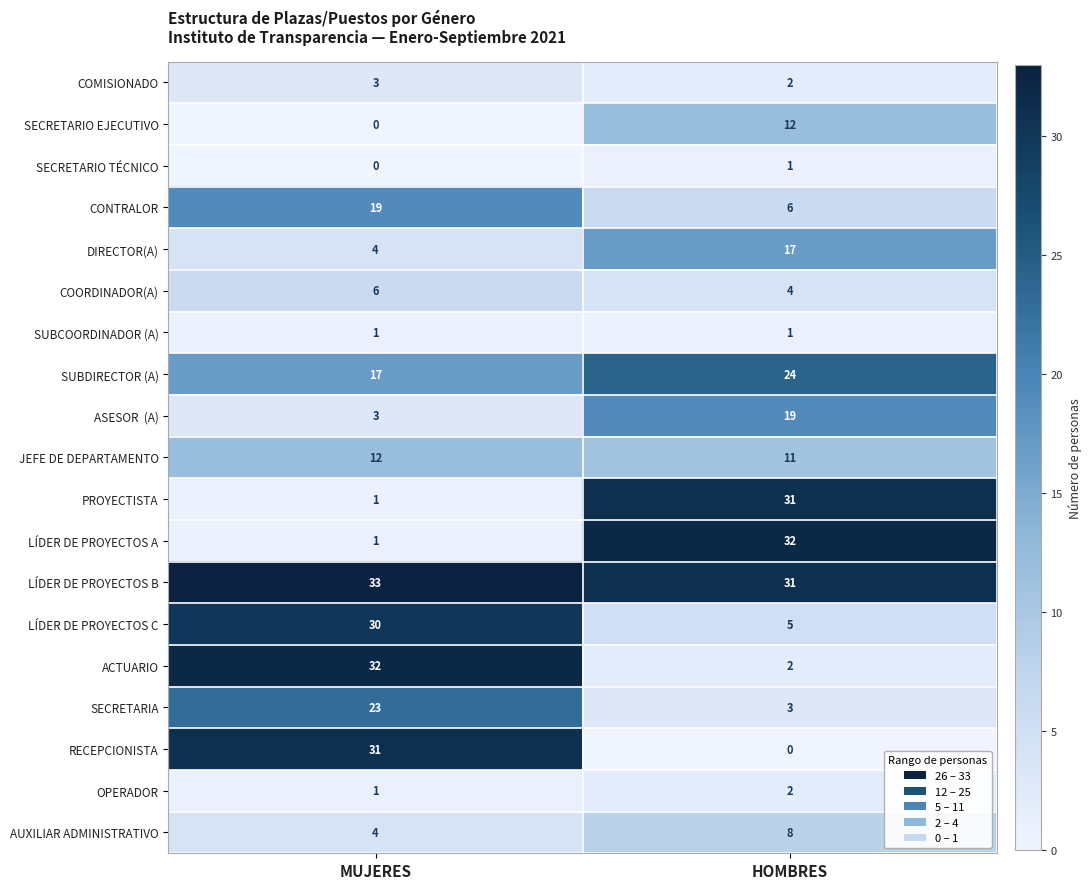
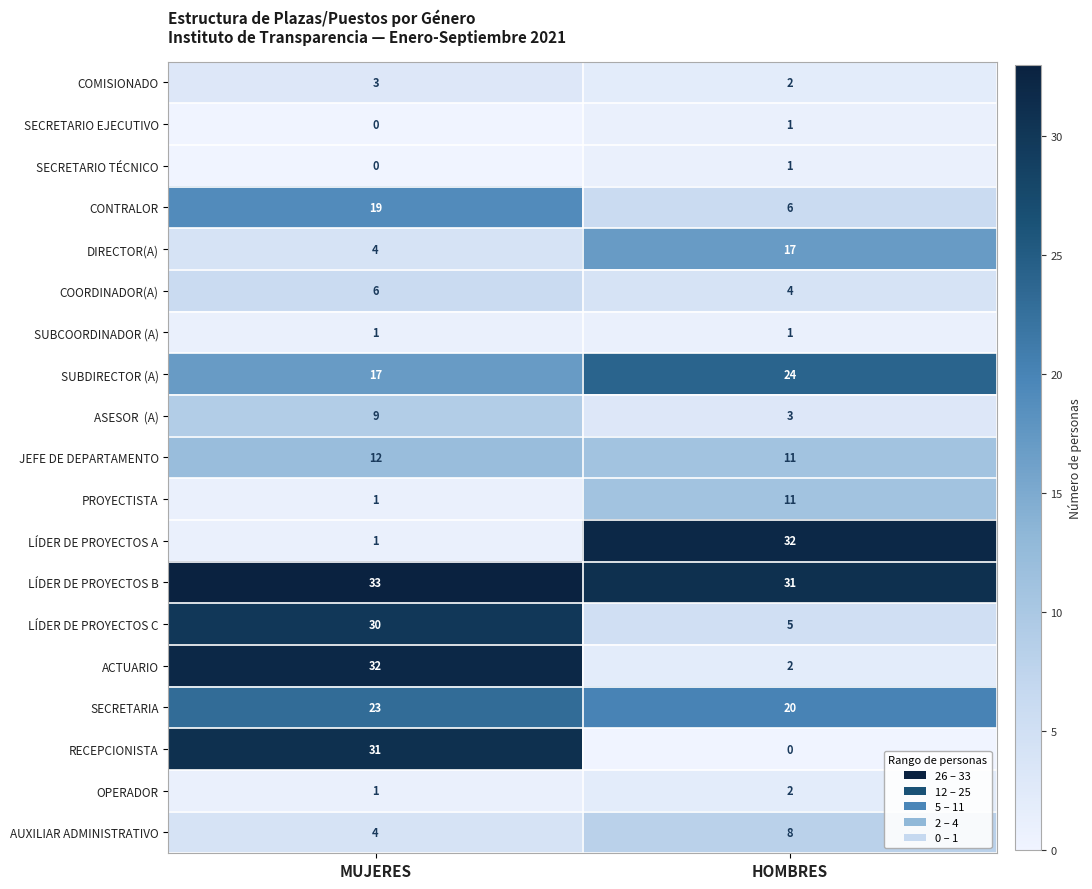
  {
    "COMISIONADO": {
      "MUJERES": 3,
      "HOMBRES": 2
    },
    "SECRETARIO EJECUTIVO": {
      "MUJERES": 0,
-     "HOMBRES": 12
+     "HOMBRES": 1
    },
    "SECRETARIO TÉCNICO": {
      "MUJERES": 0,
      "HOMBRES": 1
    },
    "CONTRALOR": {
      "MUJERES": 19,
      "HOMBRES": 6
    },
    "DIRECTOR(A)": {
      "MUJERES": 4,
      "HOMBRES": 17
    },
    "COORDINADOR(A)": {
      "MUJERES": 6,
      "HOMBRES": 4
    },
    "SUBCOORDINADOR (A)": {
      "MUJERES": 1,
      "HOMBRES": 1
    },
    "SUBDIRECTOR (A)": {
      "MUJERES": 17,
      "HOMBRES": 24
    },
    "ASESOR (A)": {
-     "MUJERES": 3,
-     "HOMBRES": 19
+     "MUJERES": 9,
+     "HOMBRES": 3
    },
    "JEFE DE DEPARTAMENTO": {
      "MUJERES": 12,
      "HOMBRES": 11
    },
    "PROYECTISTA": {
      "MUJERES": 1,
-     "HOMBRES": 31
+     "HOMBRES": 11
    },
    "LÍDER DE PROYECTOS A": {
      "MUJERES": 1,
      "HOMBRES": 32
    },
    "LÍDER DE PROYECTOS B": {
      "MUJERES": 33,
      "HOMBRES": 31
    },
    "LÍDER DE PROYECTOS C": {
      "MUJERES": 30,
      "HOMBRES": 5
    },
    "ACTUARIO": {
      "MUJERES": 32,
      "HOMBRES": 2
    },
    "SECRETARIA": {
      "MUJERES": 23,
-     "HOMBRES": 3
+     "HOMBRES": 20
    },
    "RECEPCIONISTA": {
      "MUJERES": 31,
      "HOMBRES": 0
    },
    "OPERADOR": {
      "MUJERES": 1,
      "HOMBRES": 2
    },
    "AUXILIAR ADMINISTRATIVO": {
      "MUJERES": 4,
      "HOMBRES": 8
    }
  }
